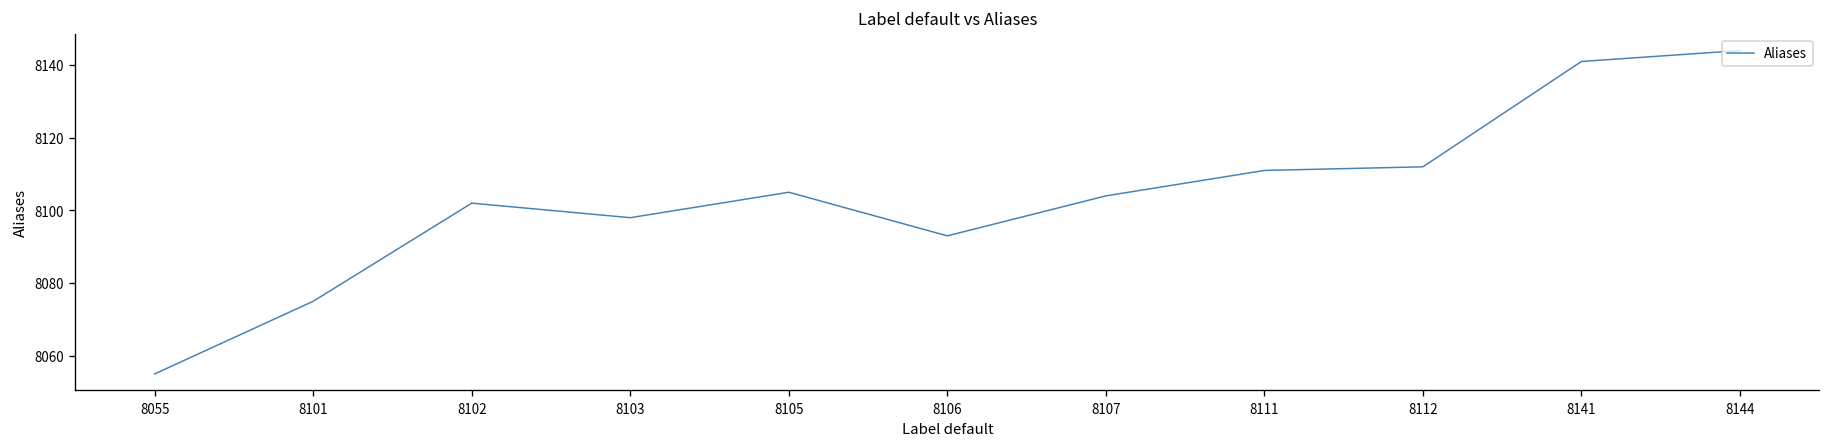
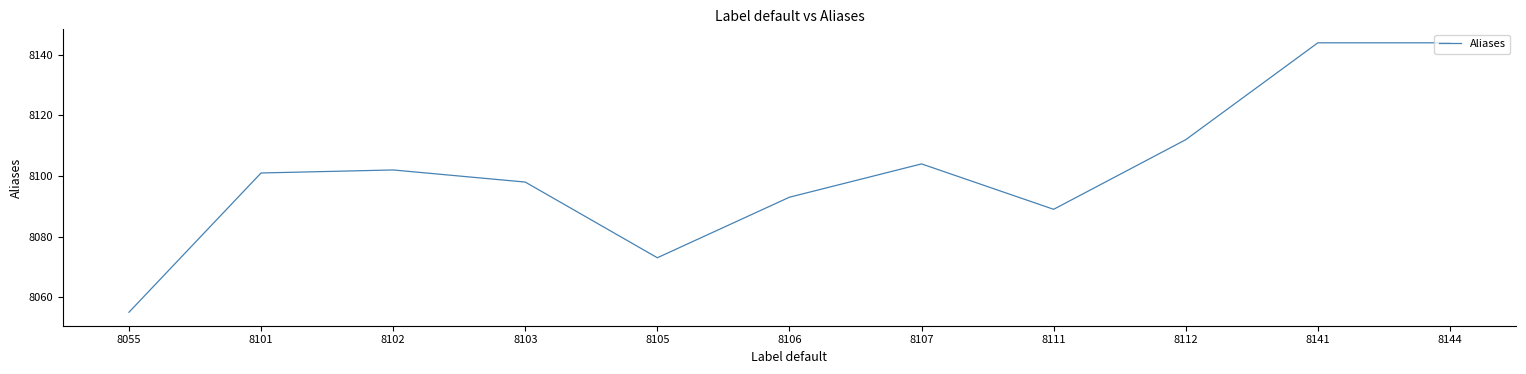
  {
    "8055": 8055,
-   "8101": 8075,
+   "8101": 8101,
    "8102": 8102,
    "8103": 8098,
-   "8105": 8105,
+   "8105": 8073,
    "8106": 8093,
    "8107": 8104,
-   "8111": 8111,
+   "8111": 8089,
    "8112": 8112,
-   "8141": 8141
+   "8141": 8144
  }
